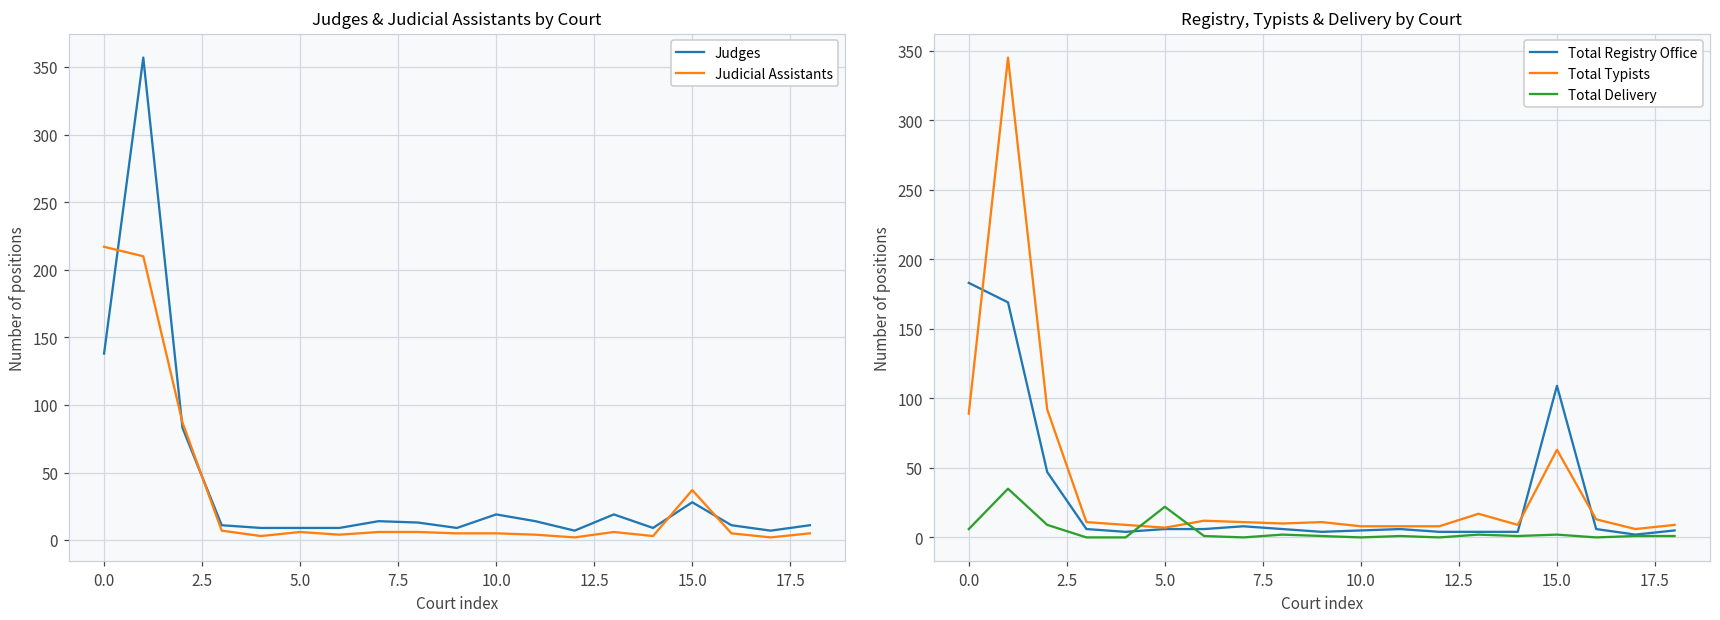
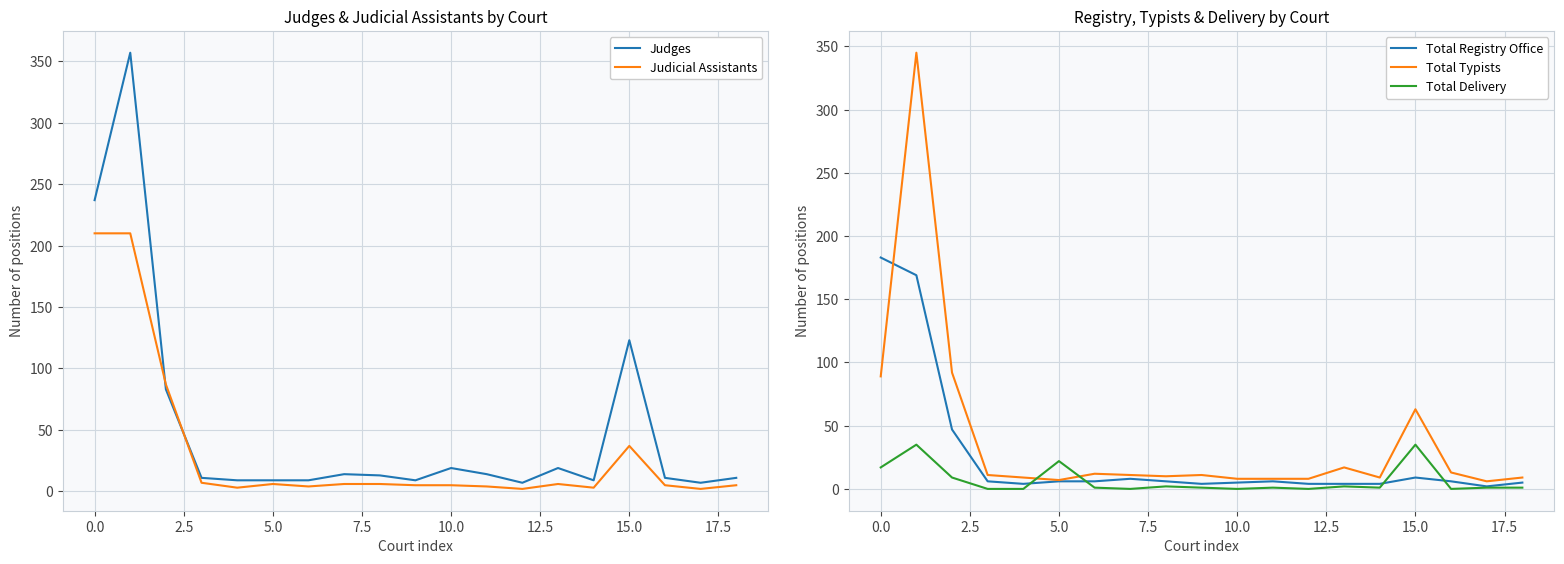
  {
    "Judges & Judicial Assistants by Court": {
      "Judges": {
-       "0.0": 138,
+       "0.0": 237,
        "5.0": 9,
        "10.0": 19,
-       "15.0": 28
+       "15.0": 123
      },
      "Judicial Assistants": {
-       "0.0": 217,
+       "0.0": 210,
        "5.0": 6,
        "10.0": 5,
        "15.0": 37
      }
    },
    "Registry, Typists & Delivery by Court": {
      "Total Registry Office": {
        "0.0": 183,
        "10.0": 5,
-       "15.0": 109
+       "15.0": 9
      },
      "Total Typists": {
        "0.0": 89,
        "10.0": 8,
        "15.0": 63
      },
      "Total Delivery": {
-       "0.0": 6,
+       "0.0": 17,
        "5.0": 22,
        "10.0": 0,
-       "15.0": 2
+       "15.0": 35
      }
    }
  }
